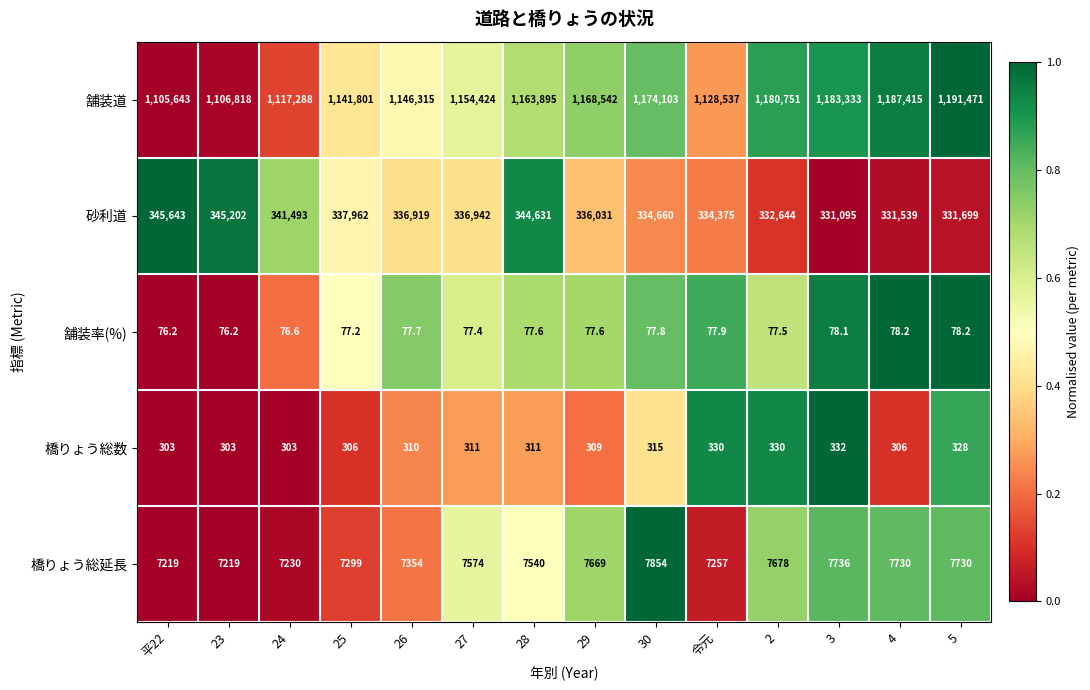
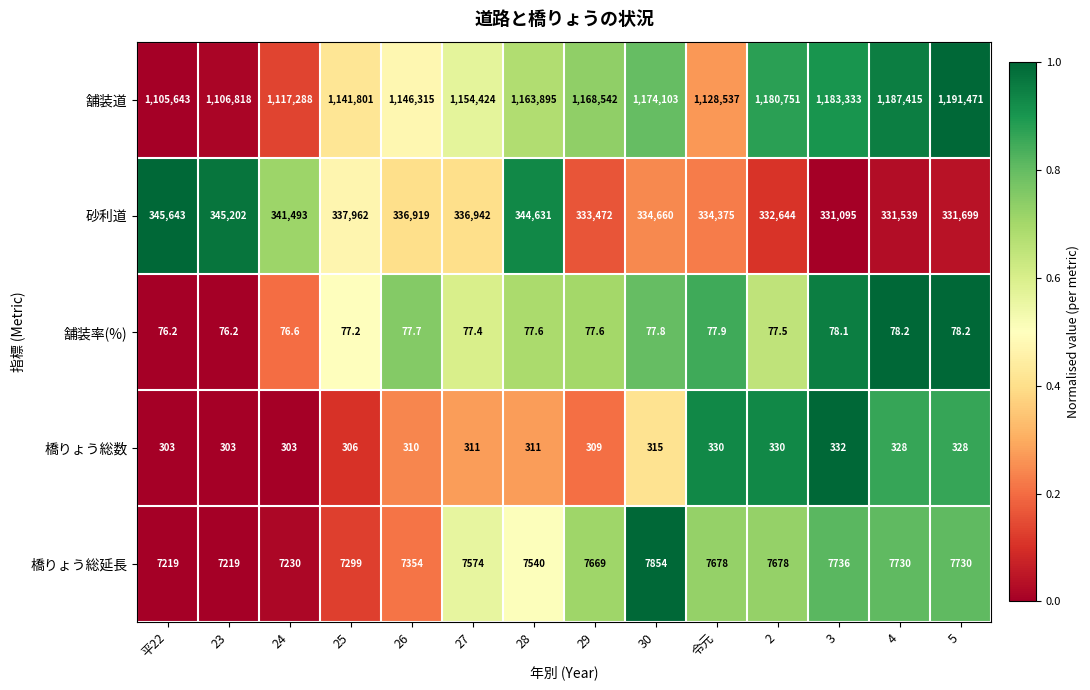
  {
    "舗装道": {
      "平22": "1,105,643",
      "23": "1,106,818",
      "24": "1,117,288",
      "25": "1,141,801",
      "26": "1,146,315",
      "27": "1,154,424",
      "28": "1,163,895",
      "29": "1,168,542",
      "30": "1,174,103",
      "令元": "1,128,537",
      "2": "1,180,751",
      "3": "1,183,333",
      "4": "1,187,415",
      "5": "1,191,471"
    },
    "砂利道": {
      "平22": "345,643",
      "23": "345,202",
      "24": "341,493",
      "25": "337,962",
      "26": "336,919",
      "27": "336,942",
      "28": "344,631",
-     "29": "336,031",
+     "29": "333,472",
      "30": "334,660",
      "令元": "334,375",
      "2": "332,644",
      "3": "331,095",
      "4": "331,539",
      "5": "331,699"
    },
    "舗装率(%)": {
      "平22": "76.2",
      "23": "76.2",
      "24": "76.6",
      "25": "77.2",
      "26": "77.7",
      "27": "77.4",
      "28": "77.6",
      "29": "77.6",
      "30": "77.8",
      "令元": "77.9",
      "2": "77.5",
      "3": "78.1",
      "4": "78.2",
      "5": "78.2"
    },
    "橋りょう総数": {
      "平22": "303",
      "23": "303",
      "24": "303",
      "25": "306",
      "26": "310",
      "27": "311",
      "28": "311",
      "29": "309",
      "30": "315",
      "令元": "330",
      "2": "330",
      "3": "332",
-     "4": "306",
+     "4": "328",
      "5": "328"
    },
    "橋りょう総延長": {
      "平22": "7219",
      "23": "7219",
      "24": "7230",
      "25": "7299",
      "26": "7354",
      "27": "7574",
      "28": "7540",
      "29": "7669",
      "30": "7854",
-     "令元": "7257",
+     "令元": "7678",
      "2": "7678",
      "3": "7736",
      "4": "7730",
      "5": "7730"
    }
  }
